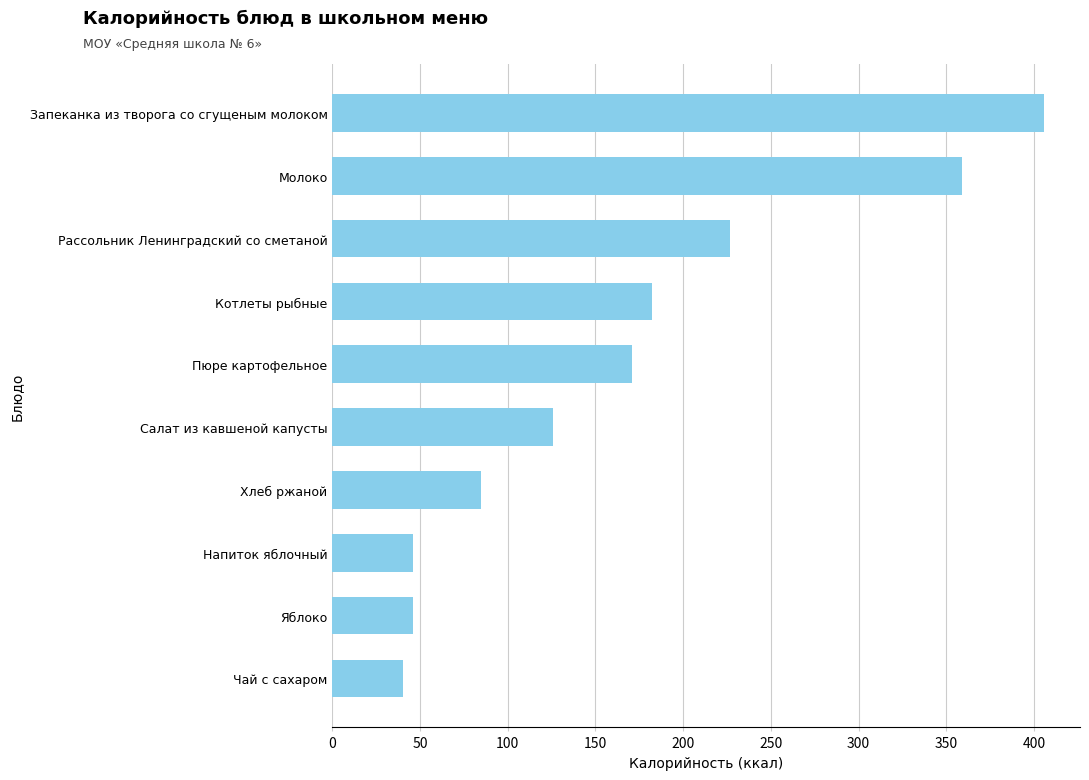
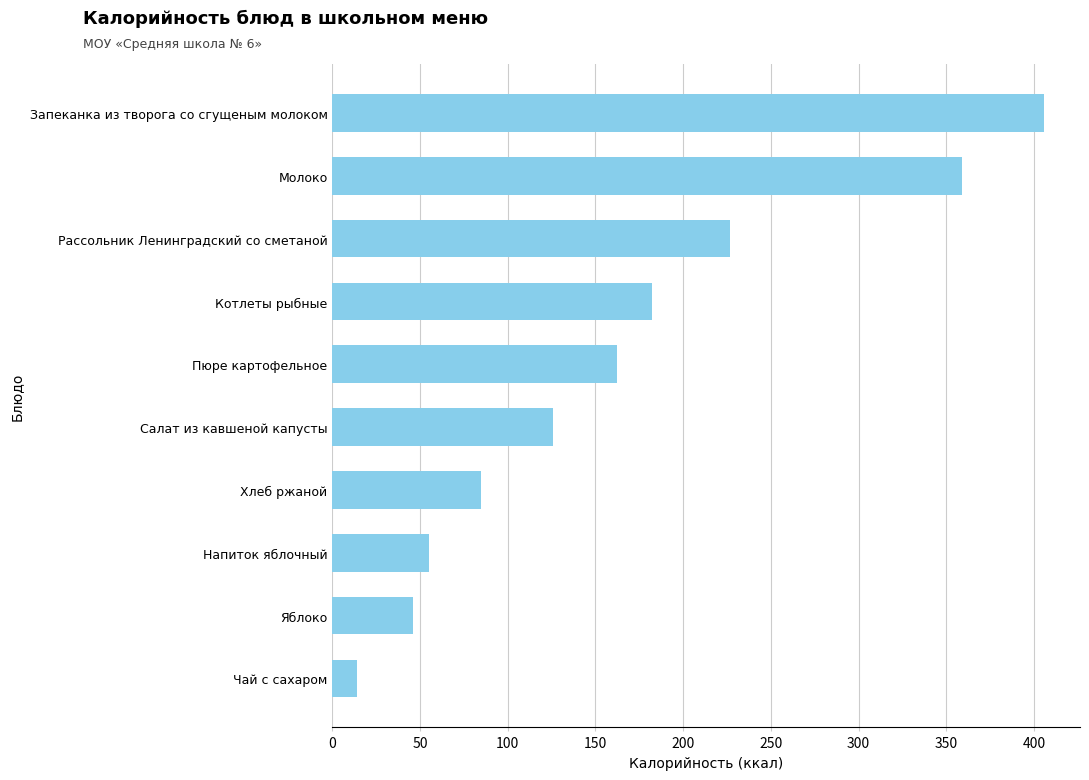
  {
    "Запеканка из творога со сгущеным молоком": 406,
    "Молоко": 359,
    "Рассольник Ленинградский со сметаной": 227,
    "Котлеты рыбные": 182,
-   "Пюре картофельное": 171,
+   "Пюре картофельное": 162,
    "Салат из кавшеной капусты": 126,
    "Хлеб ржаной": 85,
-   "Напиток яблочный": 46,
+   "Напиток яблочный": 55,
    "Яблоко": 46,
-   "Чай с сахаром": 40
+   "Чай с сахаром": 14
  }
